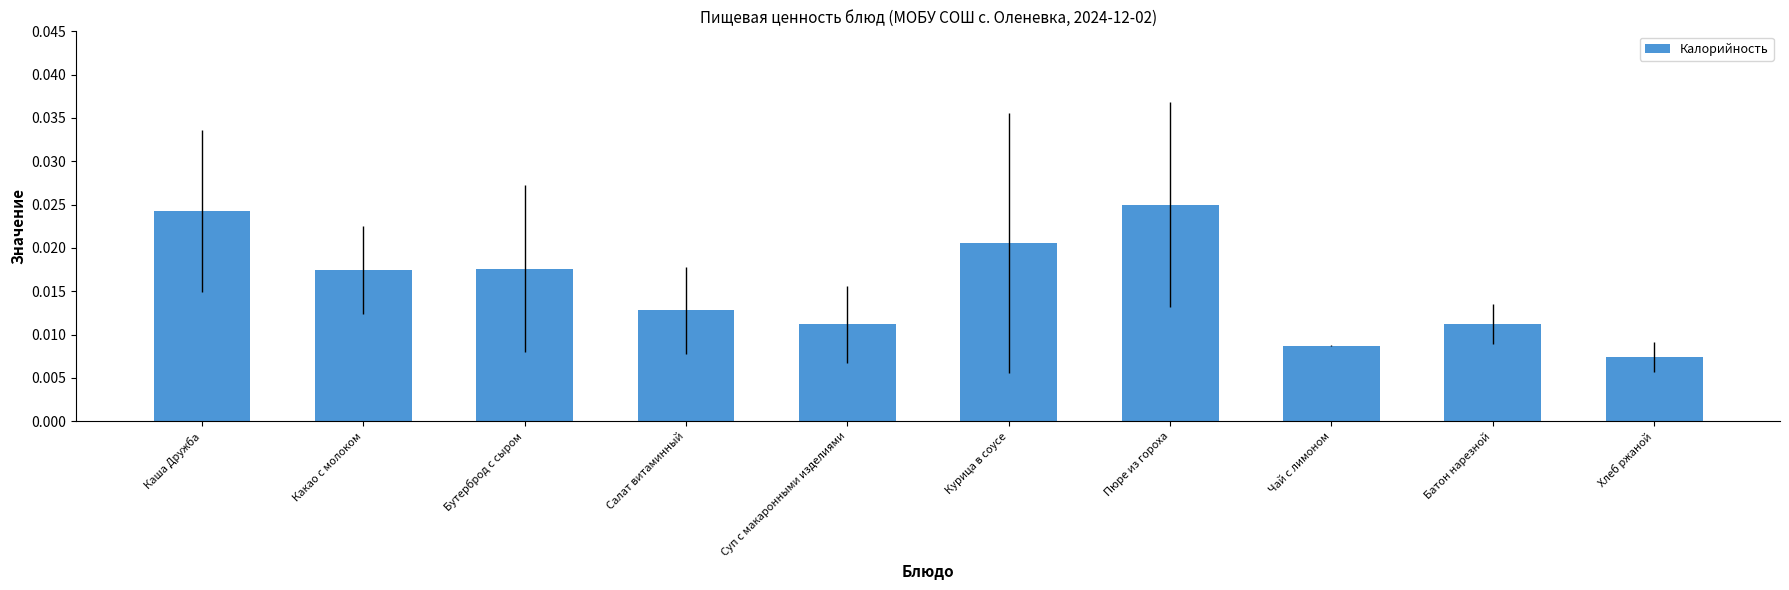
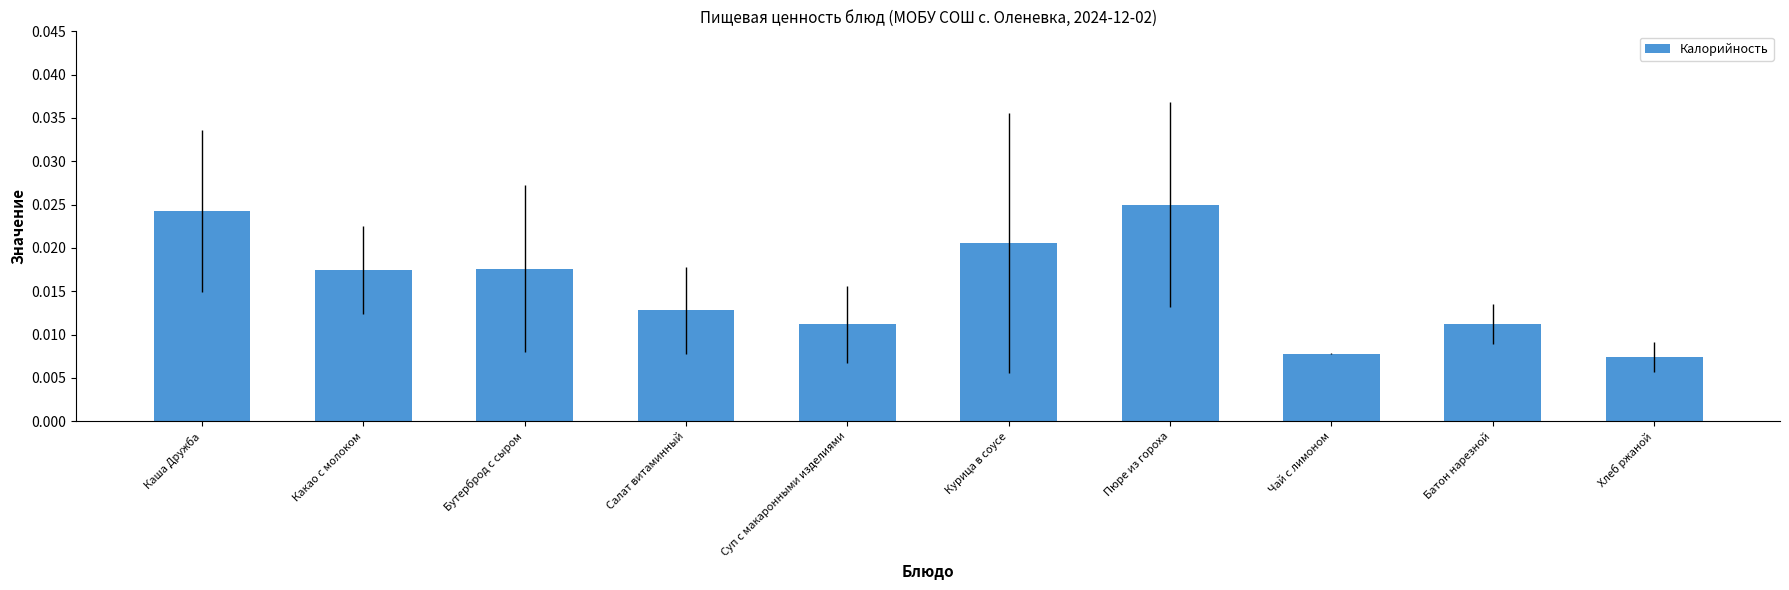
  {
    "Каша Дружба": 0.024,
    "Какао с молоком": 0.017,
    "Бутерброд с сыром": 0.018,
    "Салат витаминный": 0.013,
    "Суп с макаронными изделиями": 0.011,
    "Курица в соусе": 0.021,
    "Пюре из гороха": 0.025,
-   "Чай с лимоном": 0.009,
+   "Чай с лимоном": 0.008,
    "Батон нарезной": 0.011,
    "Хлеб ржаной": 0.007
  }
